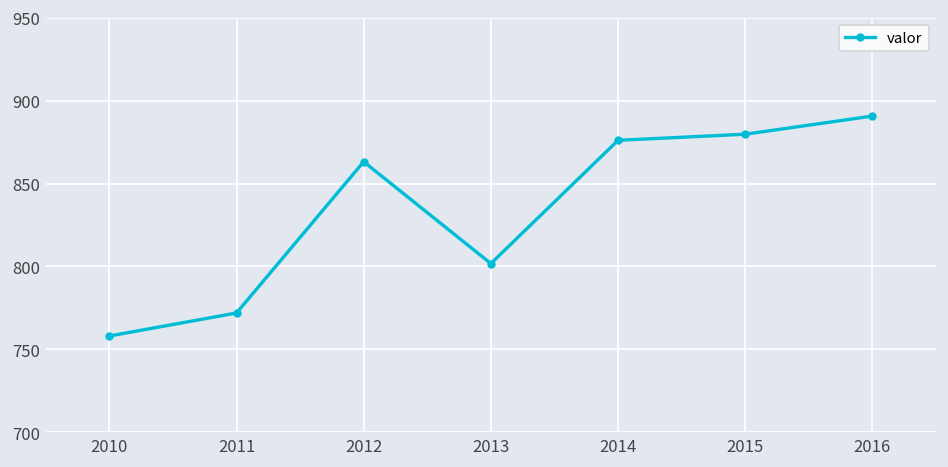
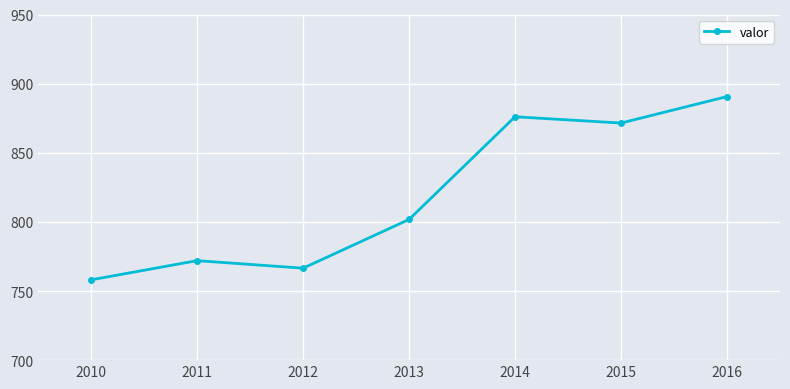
  {
    "2010": 758,
    "2011": 772,
-   "2012": 863,
+   "2012": 767,
    "2013": 802,
    "2014": 876,
-   "2015": 880,
+   "2015": 871,
    "2016": 891
  }
